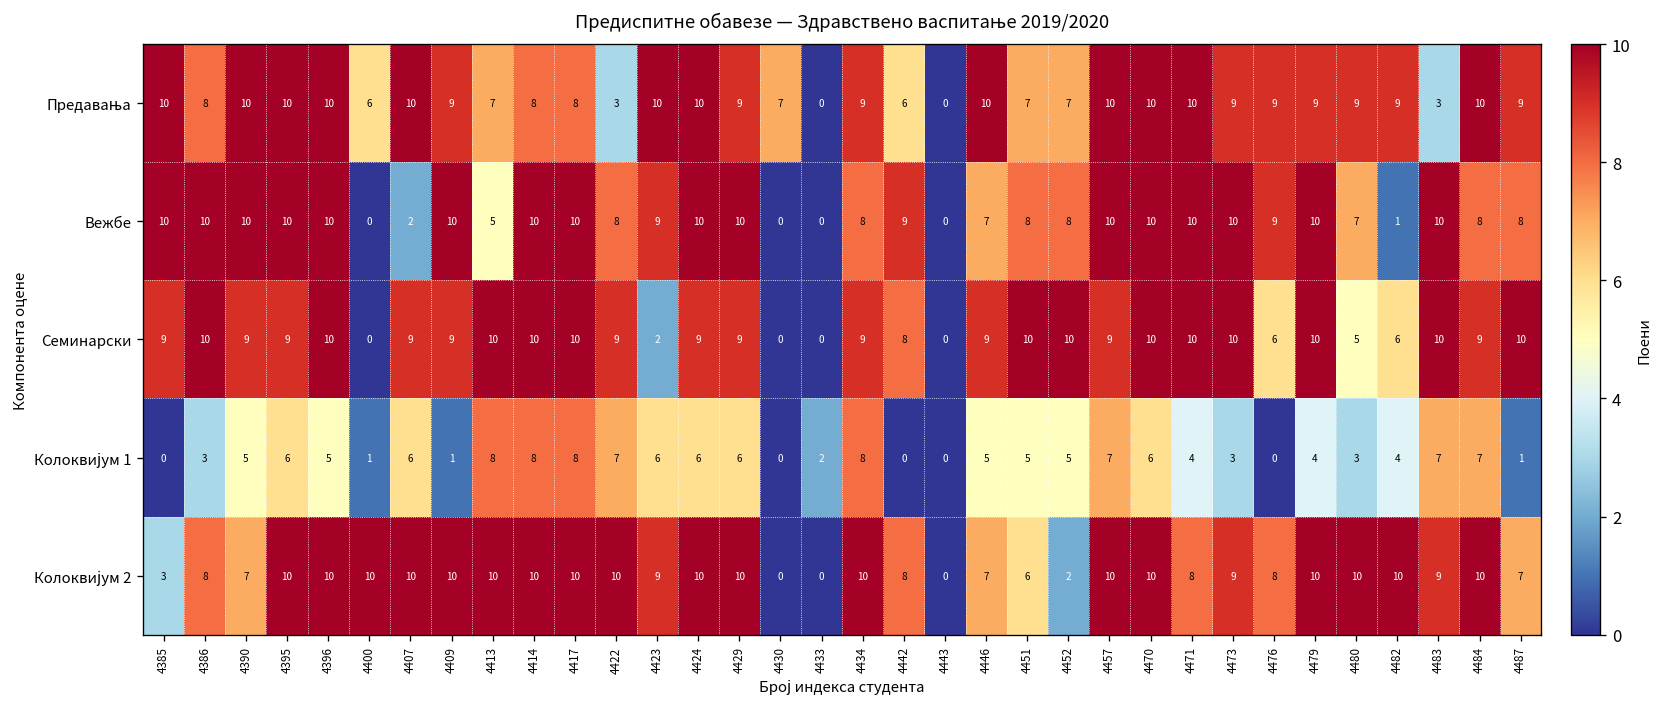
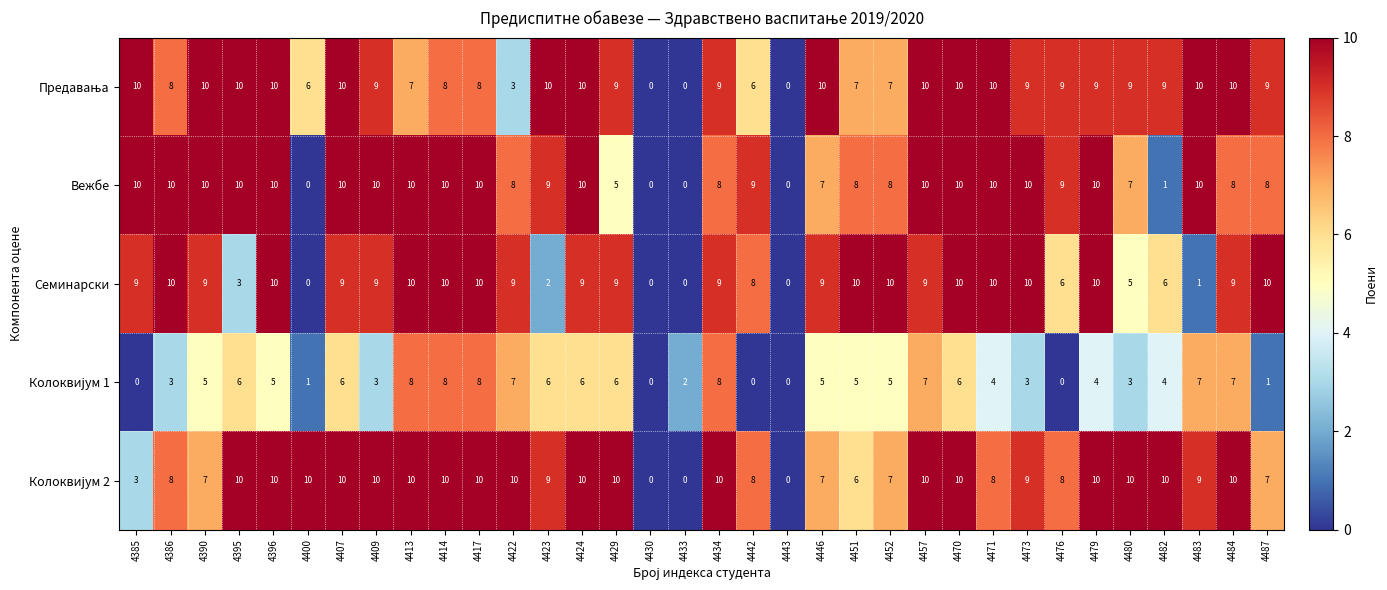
  {
    "Предавања": {
      "4385": 10,
      "4386": 8,
      "4390": 10,
      "4395": 10,
      "4396": 10,
      "4400": 6,
      "4407": 10,
      "4409": 9,
      "4413": 7,
      "4414": 8,
      "4417": 8,
      "4422": 3,
      "4423": 10,
      "4424": 10,
      "4429": 9,
-     "4430": 7,
+     "4430": 0,
      "4433": 0,
      "4434": 9,
      "4442": 6,
      "4443": 0,
      "4446": 10,
      "4451": 7,
      "4452": 7,
      "4457": 10,
      "4470": 10,
      "4471": 10,
      "4473": 9,
      "4476": 9,
      "4479": 9,
      "4480": 9,
      "4482": 9,
-     "4483": 3,
+     "4483": 10,
      "4484": 10,
      "4487": 9
    },
    "Вежбе": {
      "4385": 10,
      "4386": 10,
      "4390": 10,
      "4395": 10,
      "4396": 10,
      "4400": 0,
-     "4407": 2,
+     "4407": 10,
      "4409": 10,
-     "4413": 5,
+     "4413": 10,
      "4414": 10,
      "4417": 10,
      "4422": 8,
      "4423": 9,
      "4424": 10,
-     "4429": 10,
+     "4429": 5,
      "4430": 0,
      "4433": 0,
      "4434": 8,
      "4442": 9,
      "4443": 0,
      "4446": 7,
      "4451": 8,
      "4452": 8,
      "4457": 10,
      "4470": 10,
      "4471": 10,
      "4473": 10,
      "4476": 9,
      "4479": 10,
      "4480": 7,
      "4482": 1,
      "4483": 10,
      "4484": 8,
      "4487": 8
    },
    "Семинарски": {
      "4385": 9,
      "4386": 10,
      "4390": 9,
-     "4395": 9,
+     "4395": 3,
      "4396": 10,
      "4400": 0,
      "4407": 9,
      "4409": 9,
      "4413": 10,
      "4414": 10,
      "4417": 10,
      "4422": 9,
      "4423": 2,
      "4424": 9,
      "4429": 9,
      "4430": 0,
      "4433": 0,
      "4434": 9,
      "4442": 8,
      "4443": 0,
      "4446": 9,
      "4451": 10,
      "4452": 10,
      "4457": 9,
      "4470": 10,
      "4471": 10,
      "4473": 10,
      "4476": 6,
      "4479": 10,
      "4480": 5,
      "4482": 6,
-     "4483": 10,
+     "4483": 1,
      "4484": 9,
      "4487": 10
    },
    "Колоквијум 1": {
      "4385": 0,
      "4386": 3,
      "4390": 5,
      "4395": 6,
      "4396": 5,
      "4400": 1,
      "4407": 6,
-     "4409": 1,
+     "4409": 3,
      "4413": 8,
      "4414": 8,
      "4417": 8,
      "4422": 7,
      "4423": 6,
      "4424": 6,
      "4429": 6,
      "4430": 0,
      "4433": 2,
      "4434": 8,
      "4442": 0,
      "4443": 0,
      "4446": 5,
      "4451": 5,
      "4452": 5,
      "4457": 7,
      "4470": 6,
      "4471": 4,
      "4473": 3,
      "4476": 0,
      "4479": 4,
      "4480": 3,
      "4482": 4,
      "4483": 7,
      "4484": 7,
      "4487": 1
    },
    "Колоквијум 2": {
      "4385": 3,
      "4386": 8,
      "4390": 7,
      "4395": 10,
      "4396": 10,
      "4400": 10,
      "4407": 10,
      "4409": 10,
      "4413": 10,
      "4414": 10,
      "4417": 10,
      "4422": 10,
      "4423": 9,
      "4424": 10,
      "4429": 10,
      "4430": 0,
      "4433": 0,
      "4434": 10,
      "4442": 8,
      "4443": 0,
      "4446": 7,
      "4451": 6,
-     "4452": 2,
+     "4452": 7,
      "4457": 10,
      "4470": 10,
      "4471": 8,
      "4473": 9,
      "4476": 8,
      "4479": 10,
      "4480": 10,
      "4482": 10,
      "4483": 9,
      "4484": 10,
      "4487": 7
    }
  }
